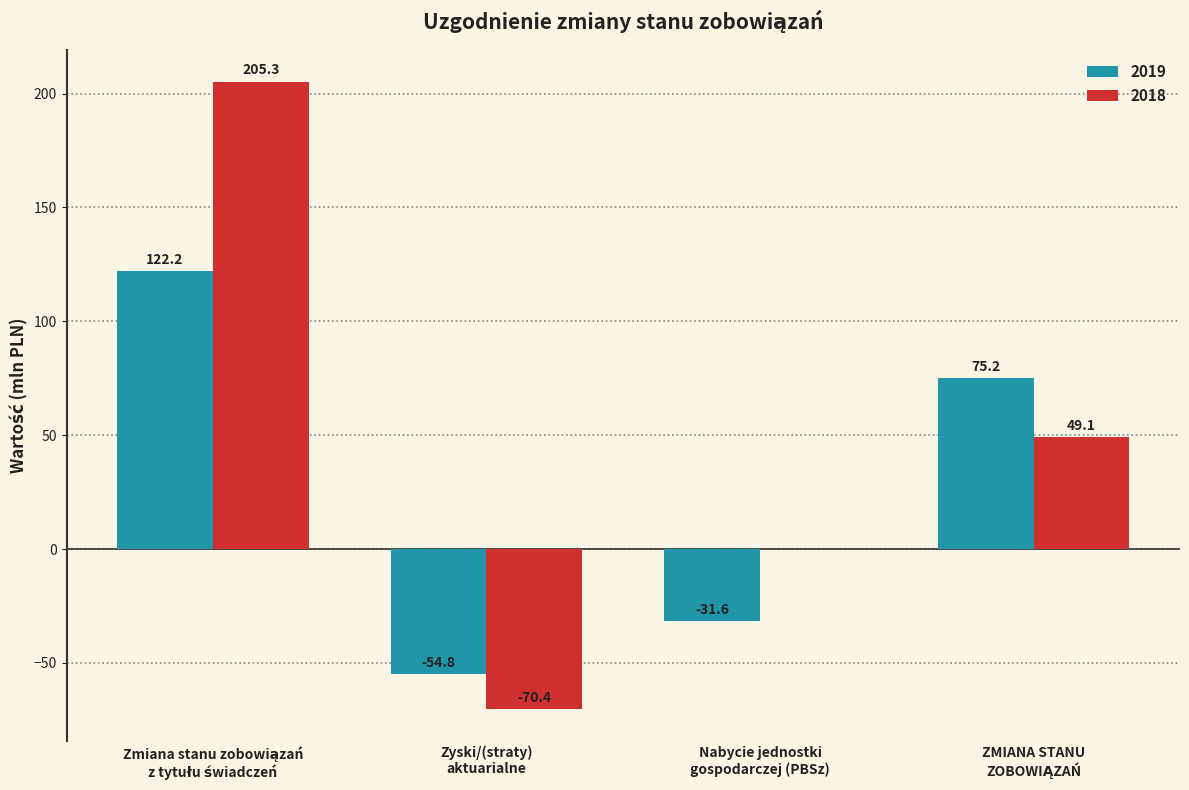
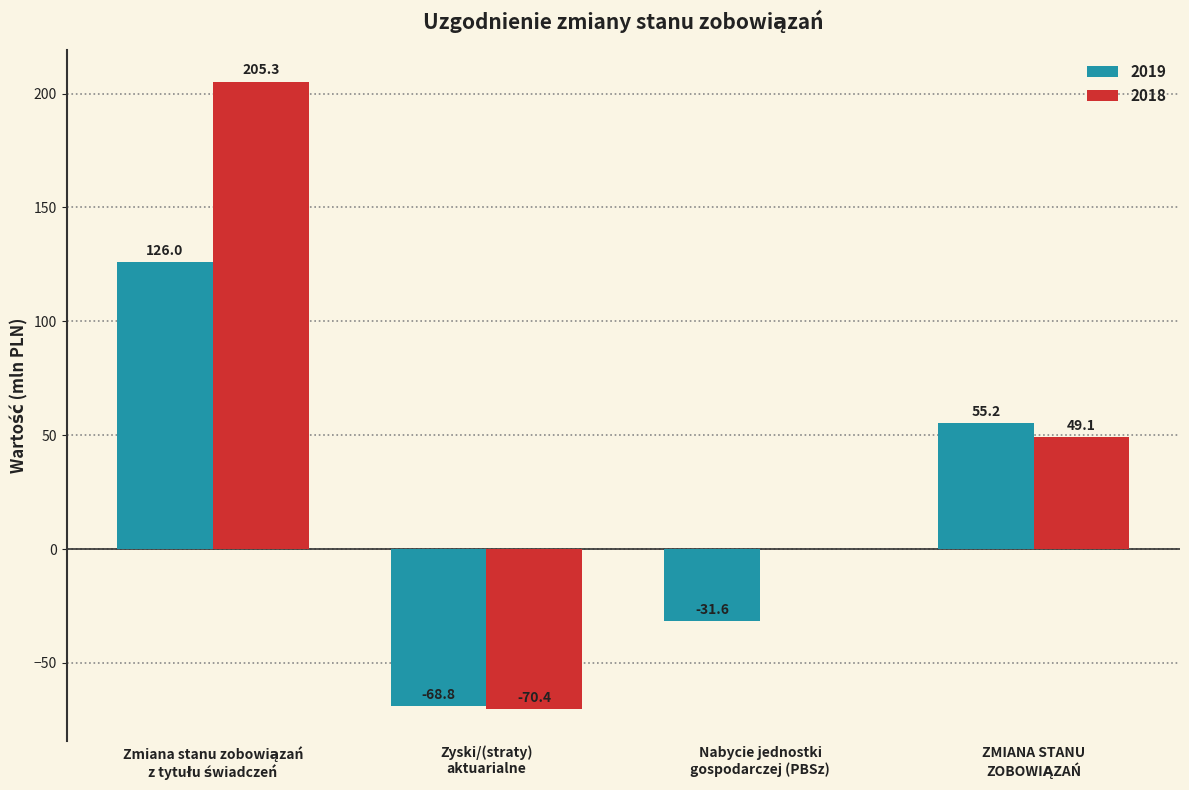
  {
    "2019": {
-     "Zmiana stanu zobowiązań z tytułu świadczeń": 122.2,
-     "Zyski/(straty) aktuarialne": -54.8,
+     "Zmiana stanu zobowiązań z tytułu świadczeń": 126.0,
+     "Zyski/(straty) aktuarialne": -68.8,
      "Nabycie jednostki gospodarczej (PBSz)": -31.6,
-     "ZMIANA STANU ZOBOWIĄZAŃ": 75.2
+     "ZMIANA STANU ZOBOWIĄZAŃ": 55.2
    },
    "2018": {
      "Zmiana stanu zobowiązań z tytułu świadczeń": 205.3,
      "Zyski/(straty) aktuarialne": -70.4,
      "ZMIANA STANU ZOBOWIĄZAŃ": 49.1
    }
  }
